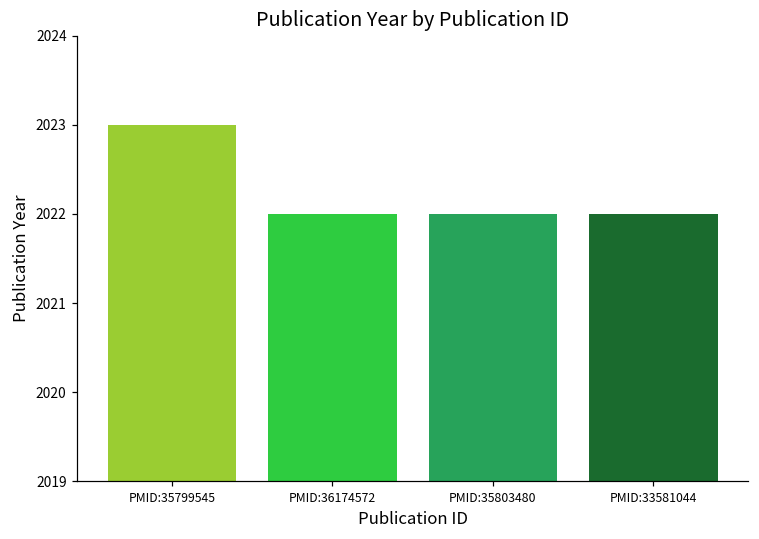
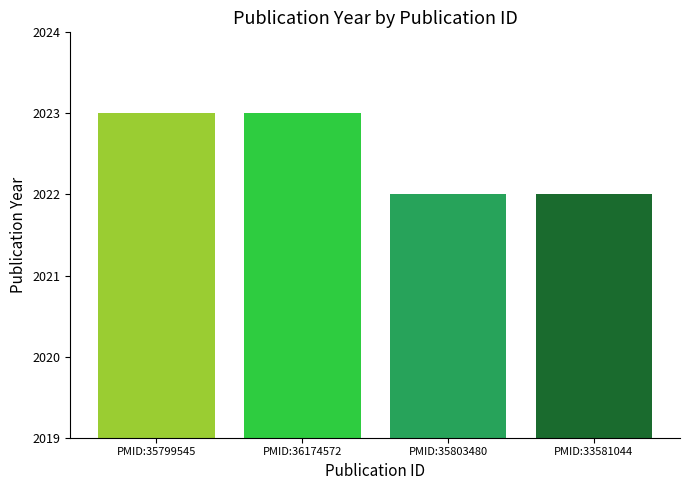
  {
    "PMID:35799545": 2023,
-   "PMID:36174572": 2022,
+   "PMID:36174572": 2023,
    "PMID:35803480": 2022,
    "PMID:33581044": 2022
  }
